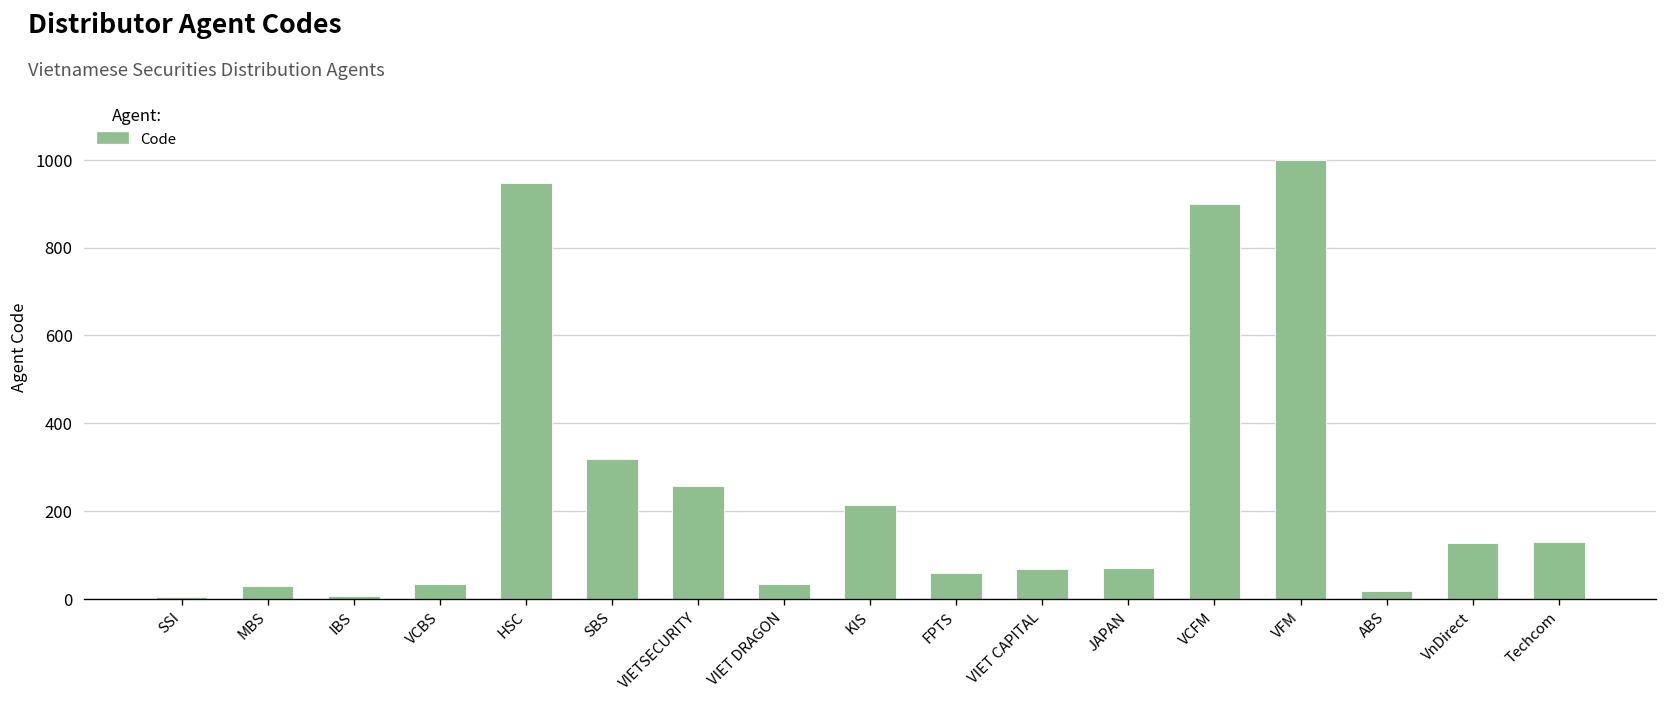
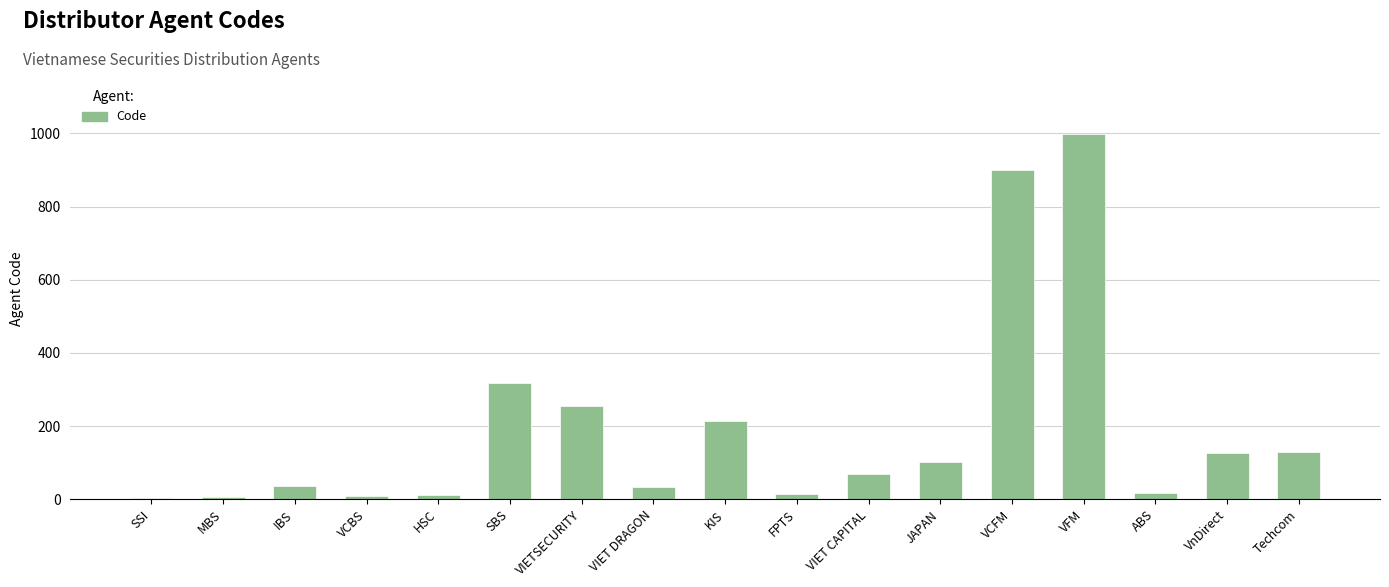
  {
-   "MBS": 30,
-   "IBS": 10,
-   "VCBS": 30,
-   "HSC": 950,
+   "MBS": 10,
+   "IBS": 40,
+   "VCBS": 10,
+   "HSC": 10,
    "SBS": 320,
    "VIETSECURITY": 260,
    "VIET DRAGON": 30,
    "KIS": 210,
-   "FPTS": 60,
+   "FPTS": 10,
    "VIET CAPITAL": 70,
-   "JAPAN": 70,
+   "JAPAN": 100,
    "VCFM": 900,
    "VFM": 1000,
    "ABS": 20,
    "VnDirect": 130,
    "Techcom": 130
  }
